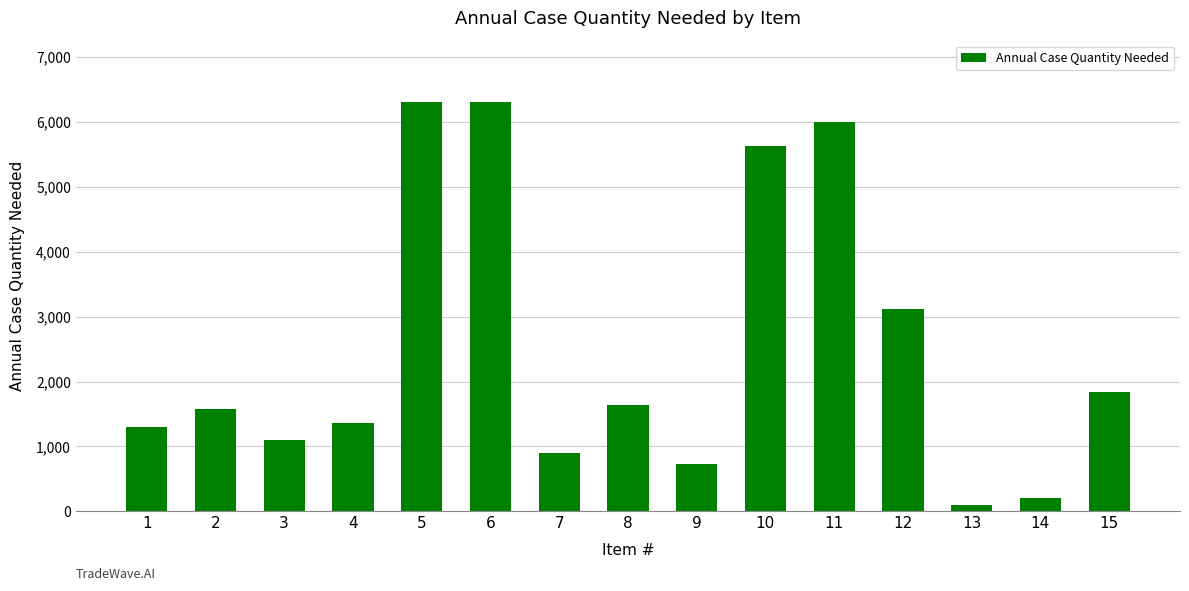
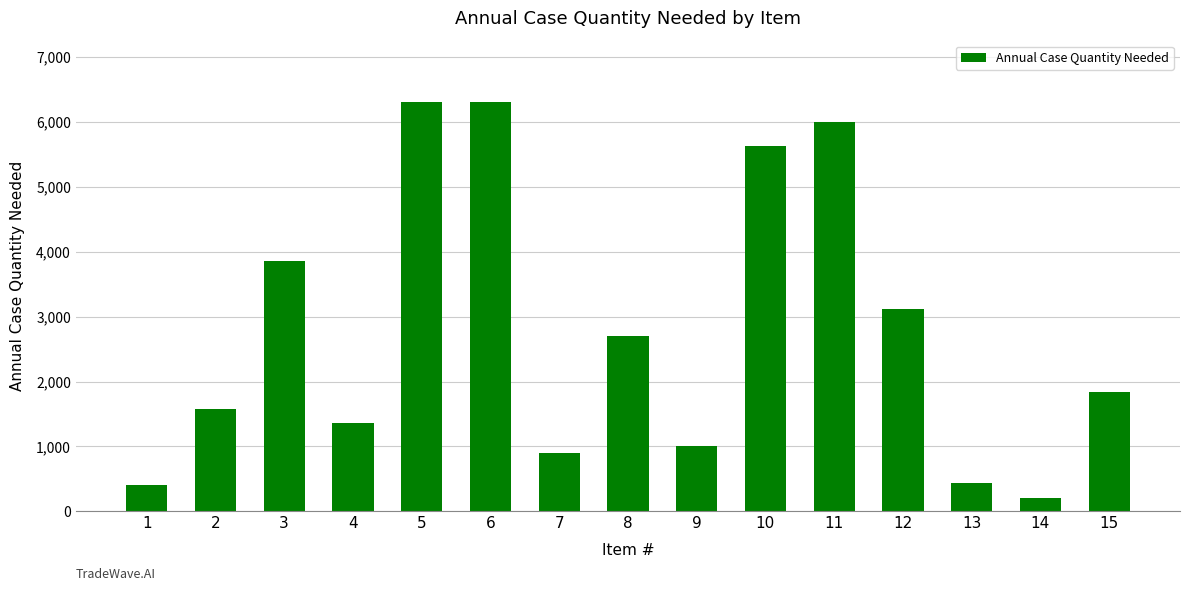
  {
-   "1": "1,300",
+   "1": "400",
    "2": "1,600",
-   "3": "1,100",
+   "3": "3,900",
    "4": "1,400",
    "5": "6,300",
    "6": "6,300",
    "7": "900",
-   "8": "1,600",
-   "9": "700",
+   "8": "2,700",
+   "9": "1,000",
    "10": "5,600",
    "11": "6,000",
    "12": "3,100",
-   "13": "100",
+   "13": "400",
    "14": "200",
    "15": "1,800"
  }
